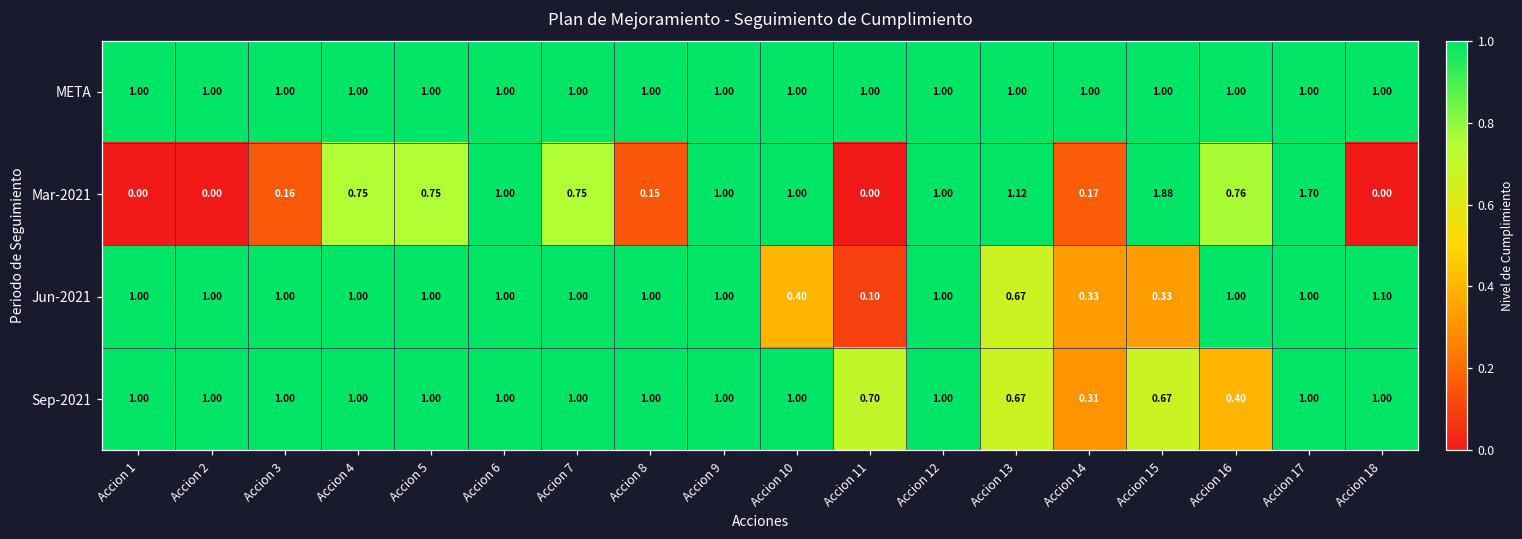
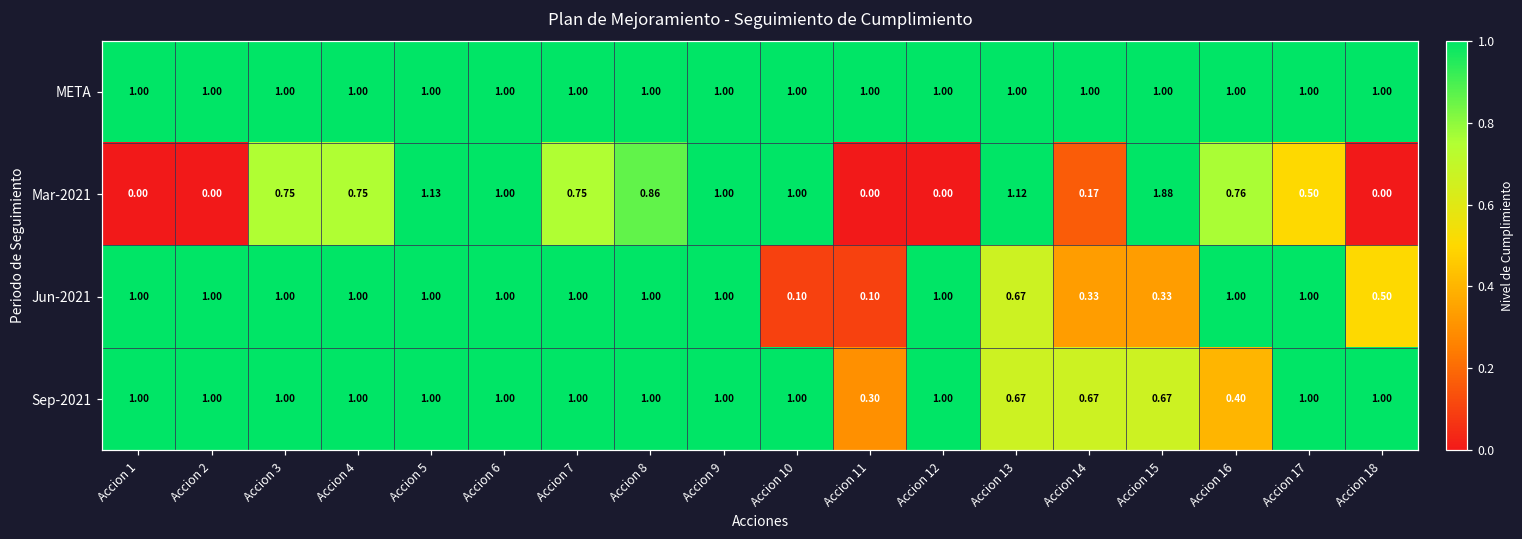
  {
    "META": {
      "Accion 1": 1.00,
      "Accion 2": 1.00,
      "Accion 3": 1.00,
      "Accion 4": 1.00,
      "Accion 5": 1.00,
      "Accion 6": 1.00,
      "Accion 7": 1.00,
      "Accion 8": 1.00,
      "Accion 9": 1.00,
      "Accion 10": 1.00,
      "Accion 11": 1.00,
      "Accion 12": 1.00,
      "Accion 13": 1.00,
      "Accion 14": 1.00,
      "Accion 15": 1.00,
      "Accion 16": 1.00,
      "Accion 17": 1.00,
      "Accion 18": 1.00
    },
    "Mar-2021": {
      "Accion 1": 0.00,
      "Accion 2": 0.00,
-     "Accion 3": 0.16,
+     "Accion 3": 0.75,
      "Accion 4": 0.75,
-     "Accion 5": 0.75,
+     "Accion 5": 1.13,
      "Accion 6": 1.00,
      "Accion 7": 0.75,
-     "Accion 8": 0.15,
+     "Accion 8": 0.86,
      "Accion 9": 1.00,
      "Accion 10": 1.00,
      "Accion 11": 0.00,
-     "Accion 12": 1.00,
+     "Accion 12": 0.00,
      "Accion 13": 1.12,
      "Accion 14": 0.17,
      "Accion 15": 1.88,
      "Accion 16": 0.76,
-     "Accion 17": 1.70,
+     "Accion 17": 0.50,
      "Accion 18": 0.00
    },
    "Jun-2021": {
      "Accion 1": 1.00,
      "Accion 2": 1.00,
      "Accion 3": 1.00,
      "Accion 4": 1.00,
      "Accion 5": 1.00,
      "Accion 6": 1.00,
      "Accion 7": 1.00,
      "Accion 8": 1.00,
      "Accion 9": 1.00,
-     "Accion 10": 0.40,
+     "Accion 10": 0.10,
      "Accion 11": 0.10,
      "Accion 12": 1.00,
      "Accion 13": 0.67,
      "Accion 14": 0.33,
      "Accion 15": 0.33,
      "Accion 16": 1.00,
      "Accion 17": 1.00,
-     "Accion 18": 1.10
+     "Accion 18": 0.50
    },
    "Sep-2021": {
      "Accion 1": 1.00,
      "Accion 2": 1.00,
      "Accion 3": 1.00,
      "Accion 4": 1.00,
      "Accion 5": 1.00,
      "Accion 6": 1.00,
      "Accion 7": 1.00,
      "Accion 8": 1.00,
      "Accion 9": 1.00,
      "Accion 10": 1.00,
-     "Accion 11": 0.70,
+     "Accion 11": 0.30,
      "Accion 12": 1.00,
      "Accion 13": 0.67,
-     "Accion 14": 0.31,
+     "Accion 14": 0.67,
      "Accion 15": 0.67,
      "Accion 16": 0.40,
      "Accion 17": 1.00,
      "Accion 18": 1.00
    }
  }
